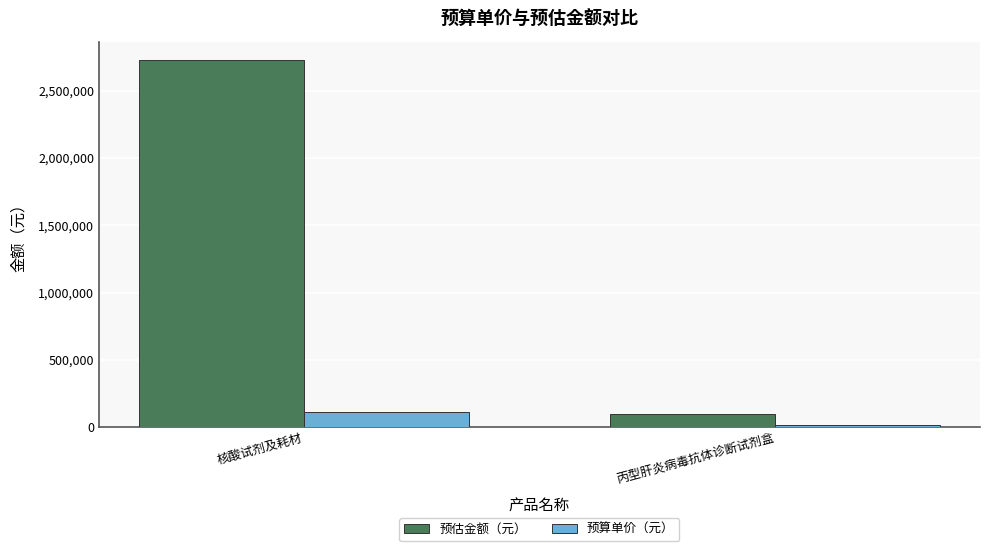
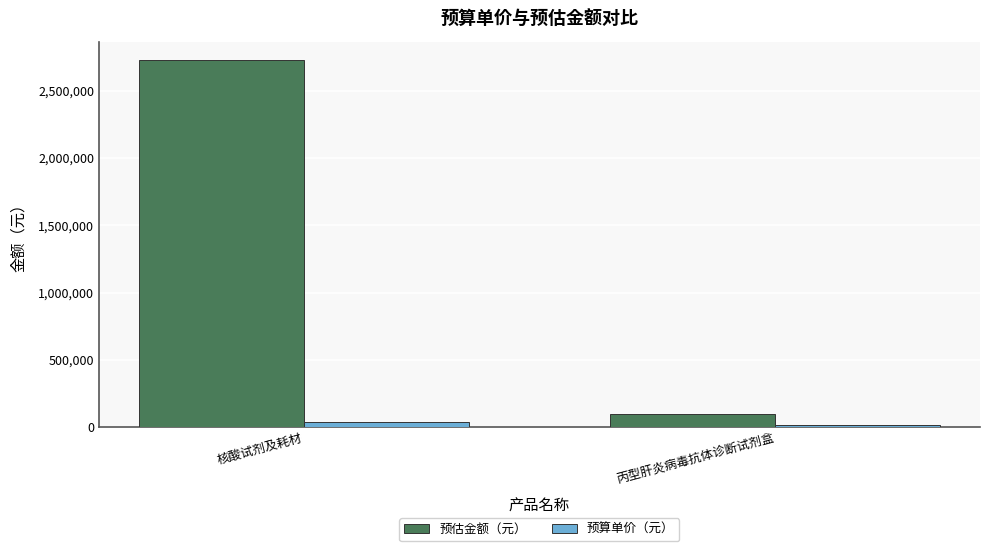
  {
    "预估金额（元）": {
      "核酸试剂及耗材": "2,730,000",
      "丙型肝炎病毒抗体诊断试剂盒": "90,000"
    },
    "预算单价（元）": {
-     "核酸试剂及耗材": "110,000"
+     "核酸试剂及耗材": "40,000"
    }
  }
